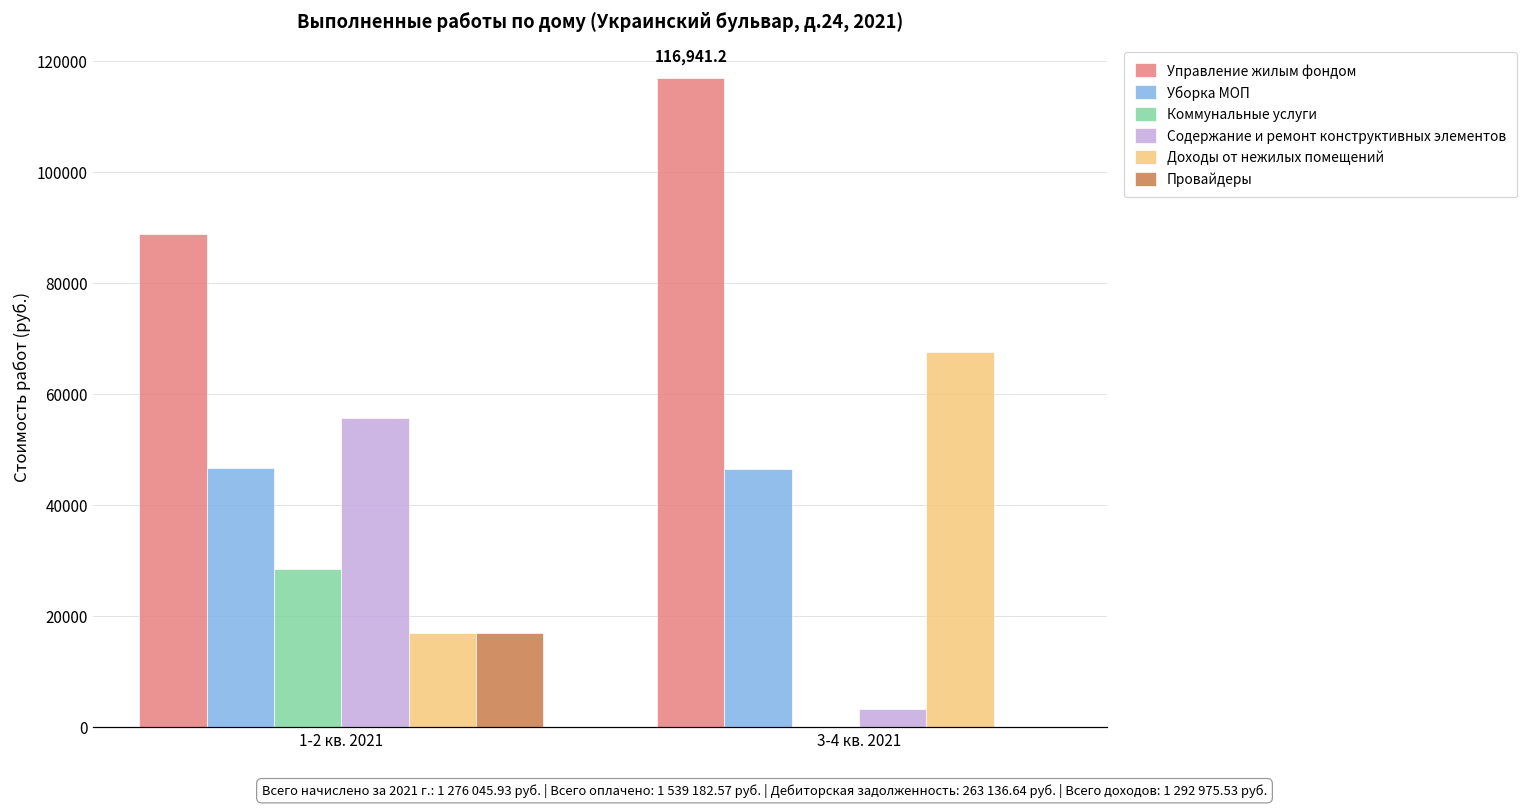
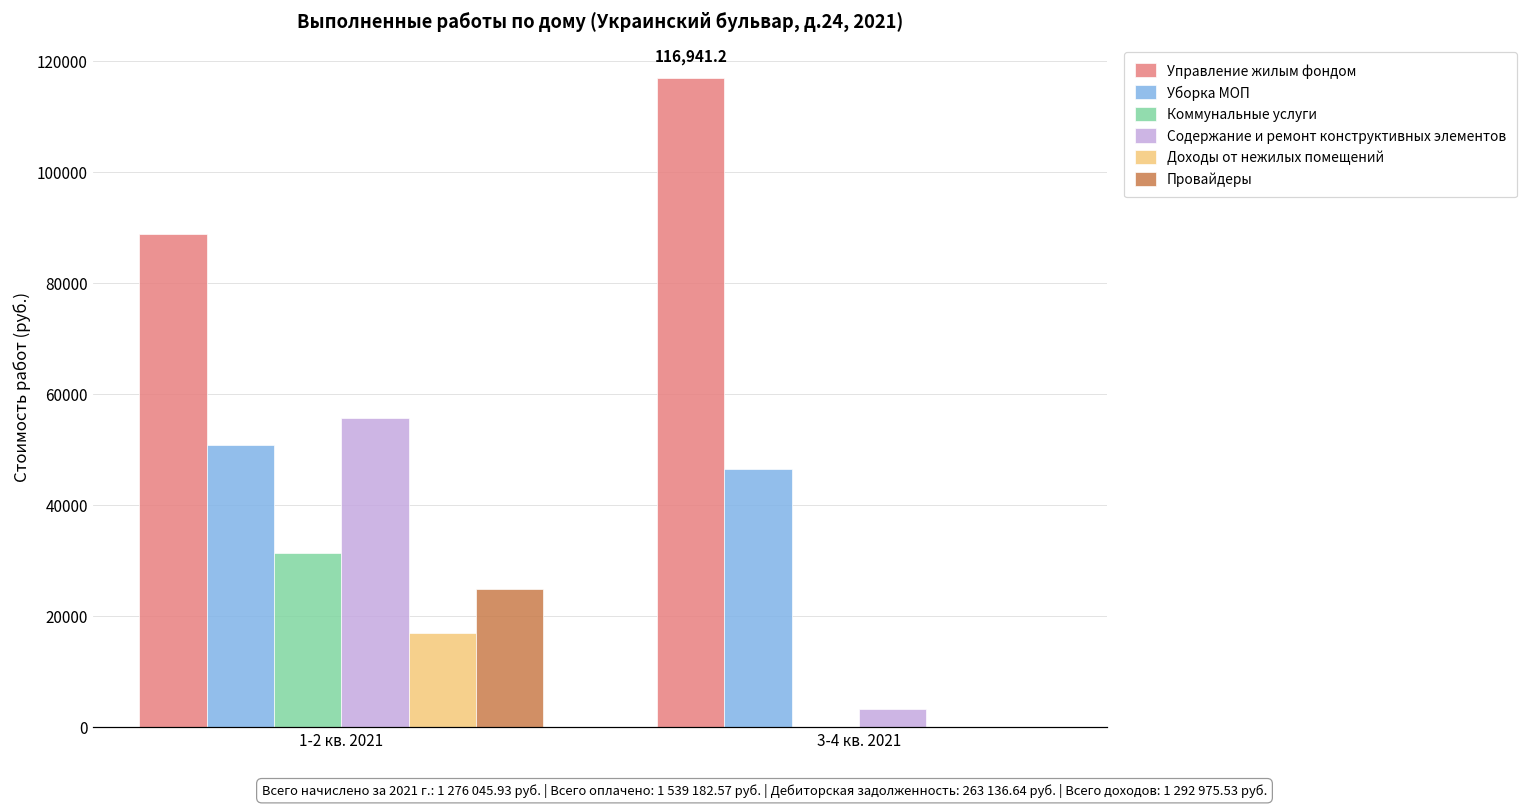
  {
    "Управление жилым фондом": {
      "3-4 кв. 2021": "116,941.2"
    },
    "Уборка МОП": {
-     "1-2 кв. 2021": "47000",
+     "1-2 кв. 2021": "51000",
      "3-4 кв. 2021": "46000"
    },
    "Коммунальные услуги": {
-     "1-2 кв. 2021": "28000",
+     "1-2 кв. 2021": "31000",
      "3-4 кв. 2021": "0"
    },
    "Содержание и ремонт конструктивных элементов": {
      "1-2 кв. 2021": "56000",
      "3-4 кв. 2021": "3000"
    },
    "Доходы от нежилых помещений": {
      "1-2 кв. 2021": "17000",
-     "3-4 кв. 2021": "68000"
+     "3-4 кв. 2021": "0"
    },
    "Провайдеры": {
-     "1-2 кв. 2021": "17000",
+     "1-2 кв. 2021": "25000",
      "3-4 кв. 2021": "0"
    }
  }
